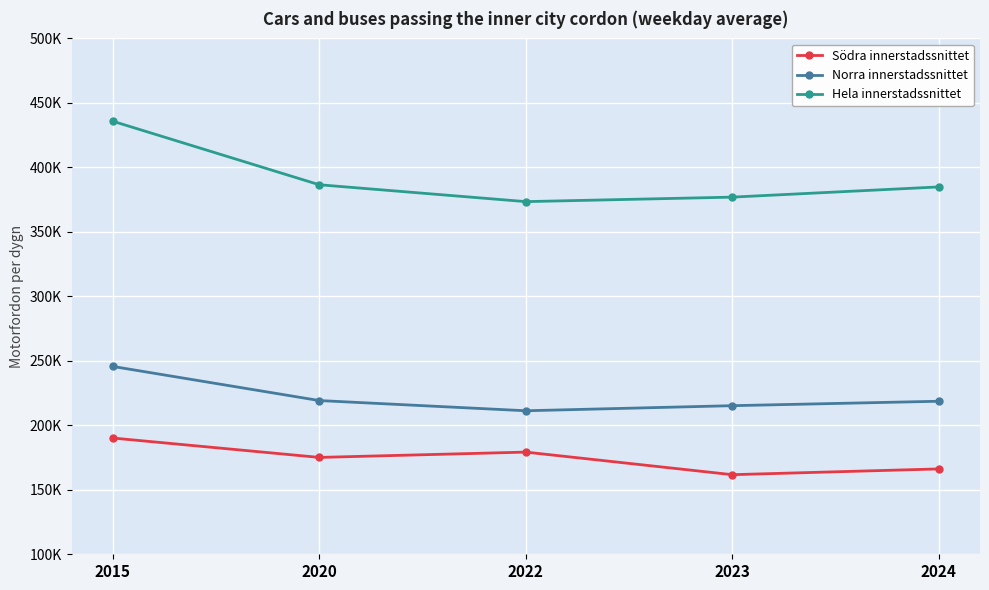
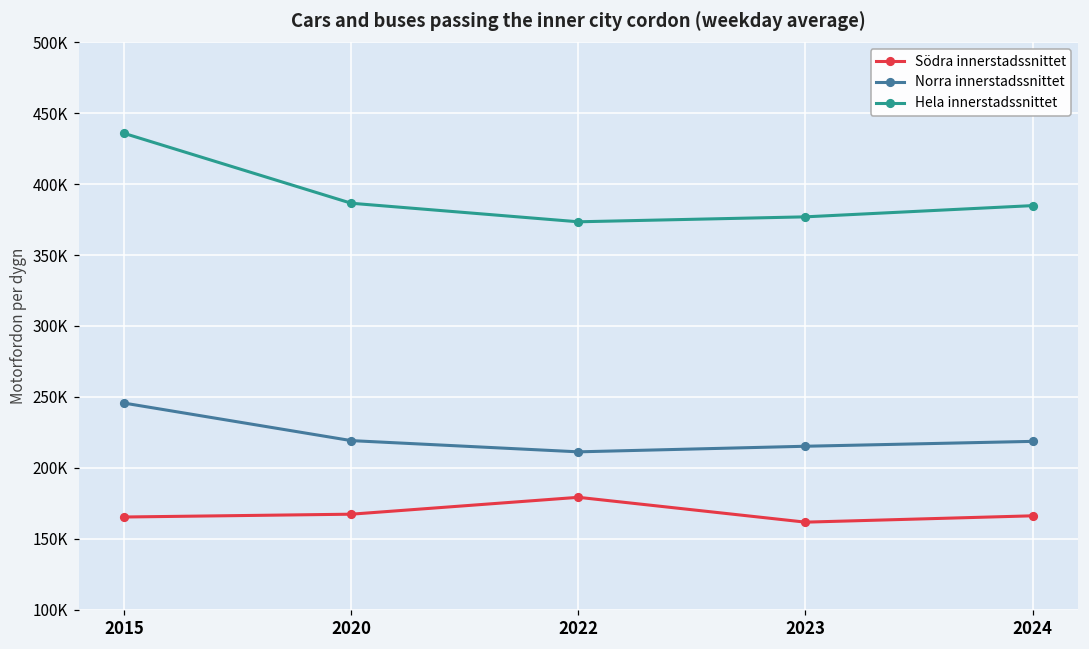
  {
    "Södra innerstadssnittet": {
-     "2015": 190000,
-     "2020": 175000,
+     "2015": 165000,
+     "2020": 167000,
      "2022": 179000,
      "2023": 162000,
      "2024": 166000
    }
  }
